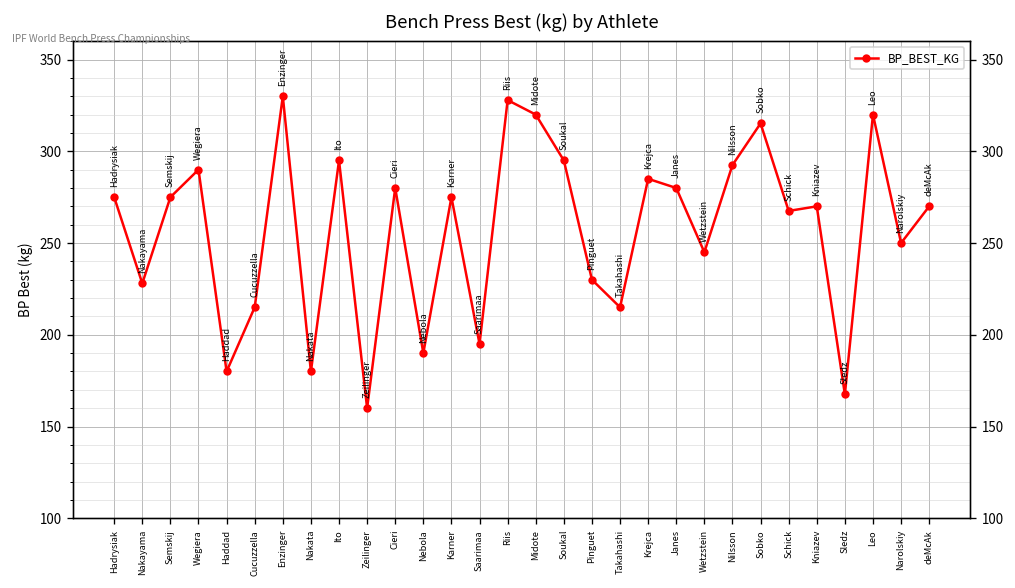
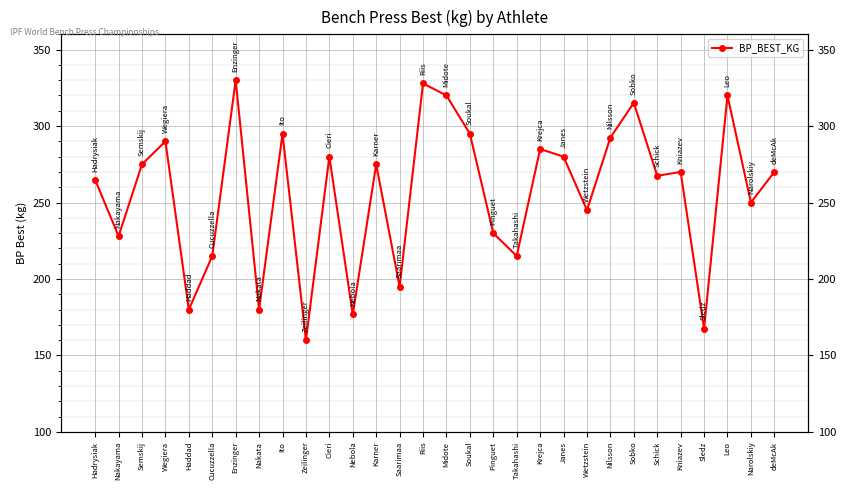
  {
-   "Hadrysiak": 275,
+   "Hadrysiak": 265,
    "Nakayama": 228,
    "Semskij": 275,
    "Wegiera": 290,
    "Haddad": 180,
    "Cucuzzella": 215,
    "Enzinger": 330,
    "Nakata": 180,
    "Ito": 295,
    "Zeilinger": 160,
    "Cieri": 280,
-   "Nebola": 190,
+   "Nebola": 177,
    "Karner": 275,
    "Saarimaa": 195,
    "Riis": 328,
    "Midote": 320,
    "Soukal": 295,
    "Pinguet": 230,
    "Takahashi": 215,
    "Krejca": 285,
    "Janes": 280,
    "Wetzstein": 245,
    "Nilsson": 293,
    "Sobko": 315,
    "Schick": 268,
    "Kniazev": 270,
    "Sledz": 168,
    "Leo": 320,
    "Narolskiy": 250,
    "deMcAk": 270
  }
